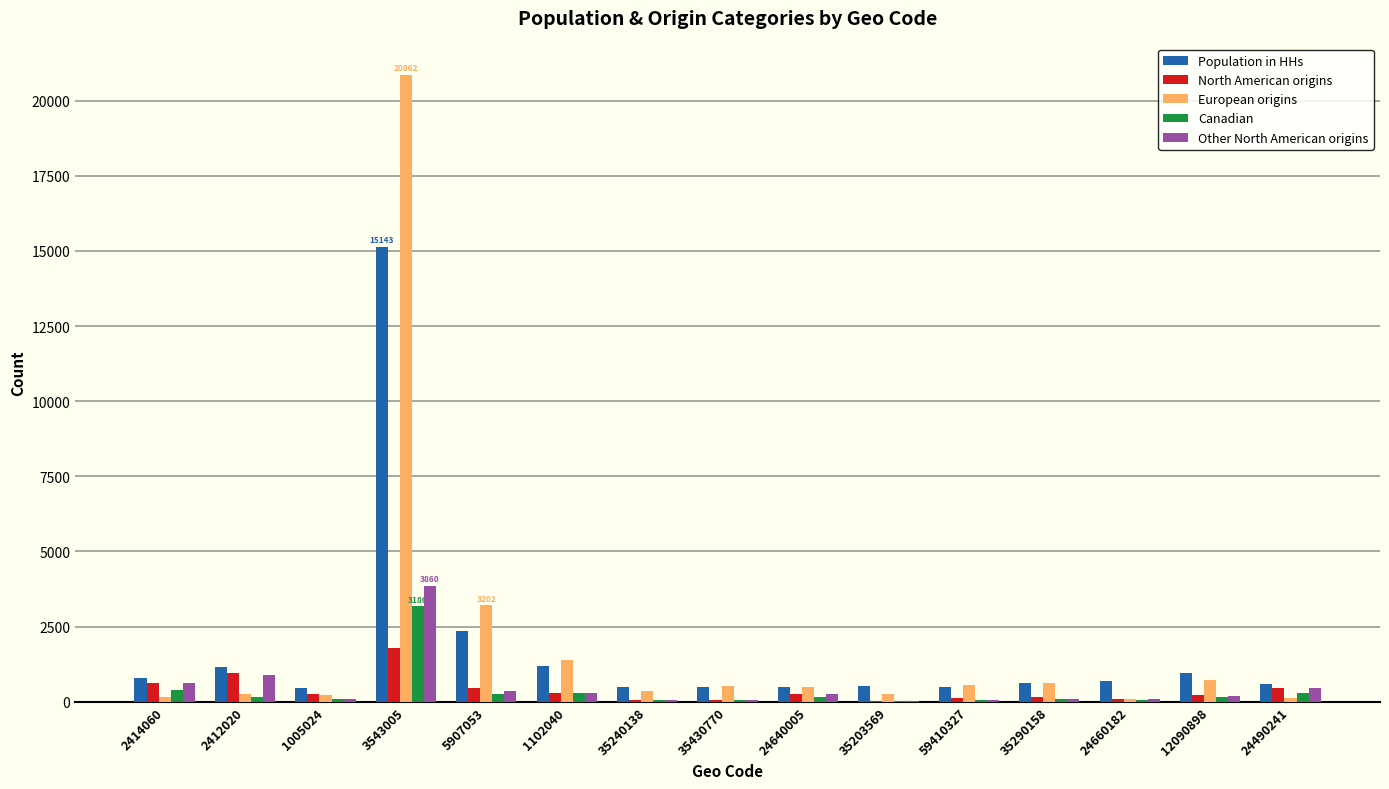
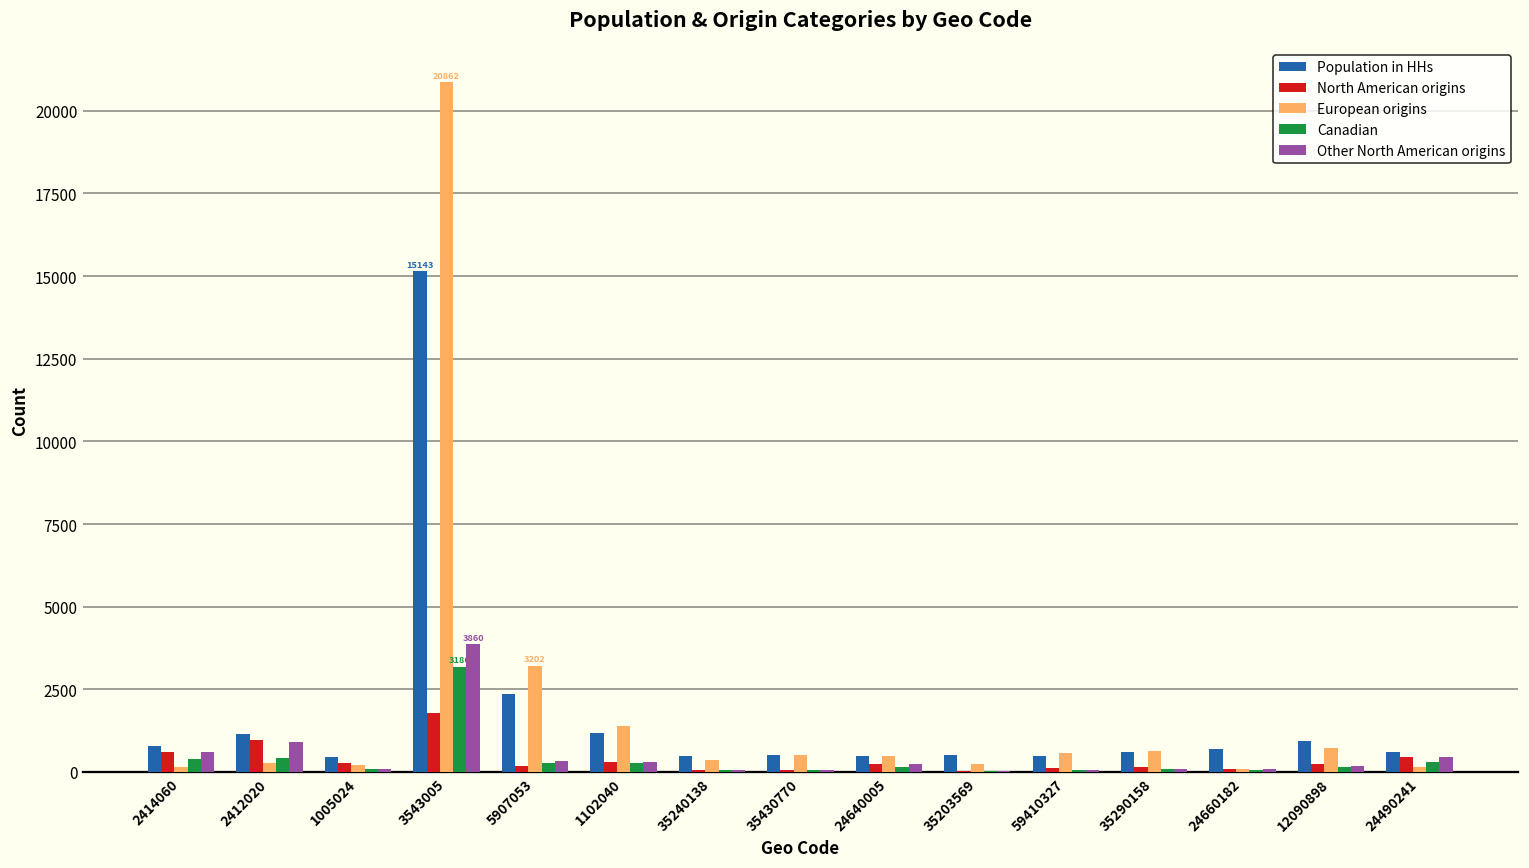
  {
    "Population in HHs": {
      "3543005": 15143
    },
    "North American origins": {
      "2414060": 600,
      "2412020": 1000,
      "1005024": 300,
      "3543005": 1800,
-     "5907053": 500,
+     "5907053": 200,
      "1102040": 300,
      "24640005": 200,
      "59410327": 100,
      "35290158": 200,
      "24660182": 100,
      "12090898": 200,
      "24490241": 500
    },
    "European origins": {
      "3543005": 20862,
      "5907053": 3202
    },
    "Canadian": {
      "2414060": 400,
-     "2412020": 100,
+     "2412020": 400,
      "5907053": 300,
      "1102040": 300,
      "24640005": 100,
      "35290158": 100,
      "12090898": 200,
      "24490241": 300
    },
    "Other North American origins": {
      "3543005": 3860
    }
  }
